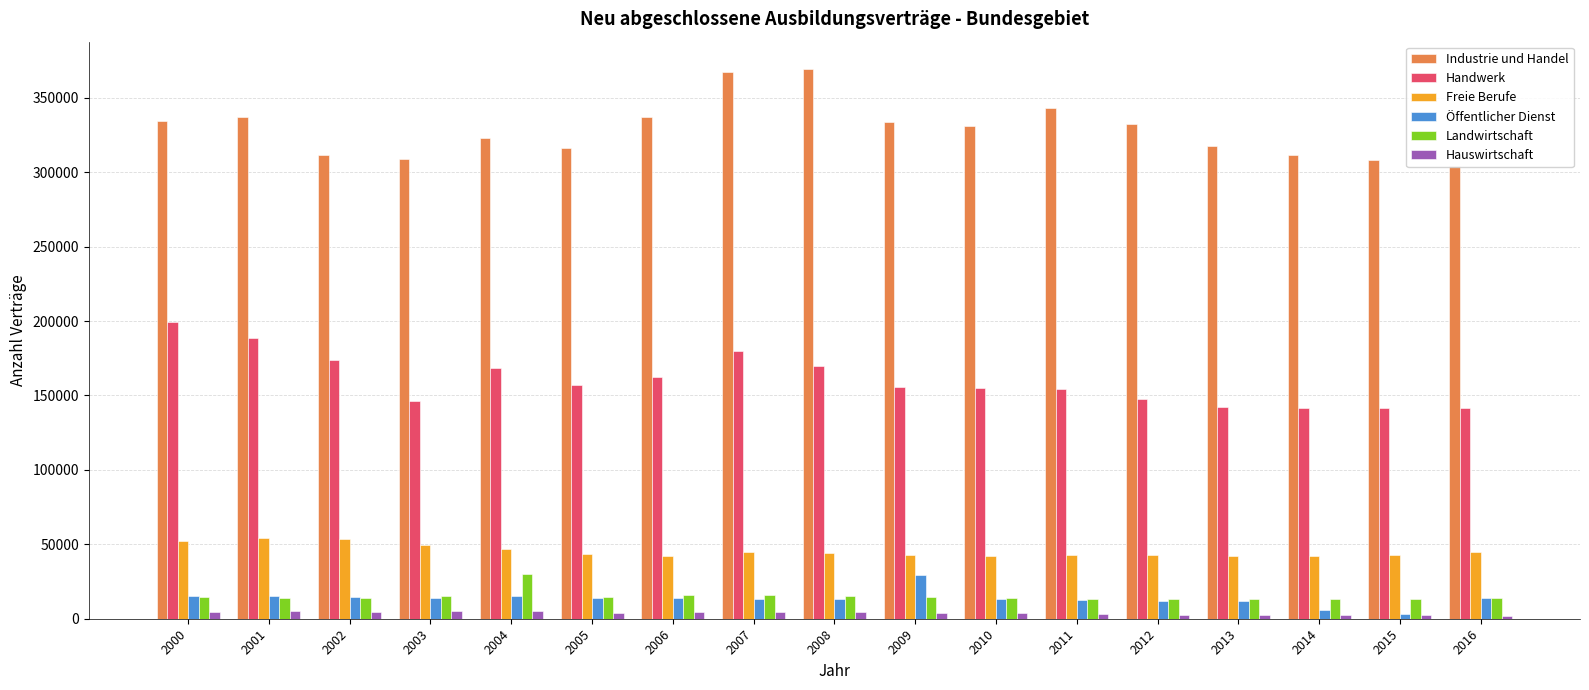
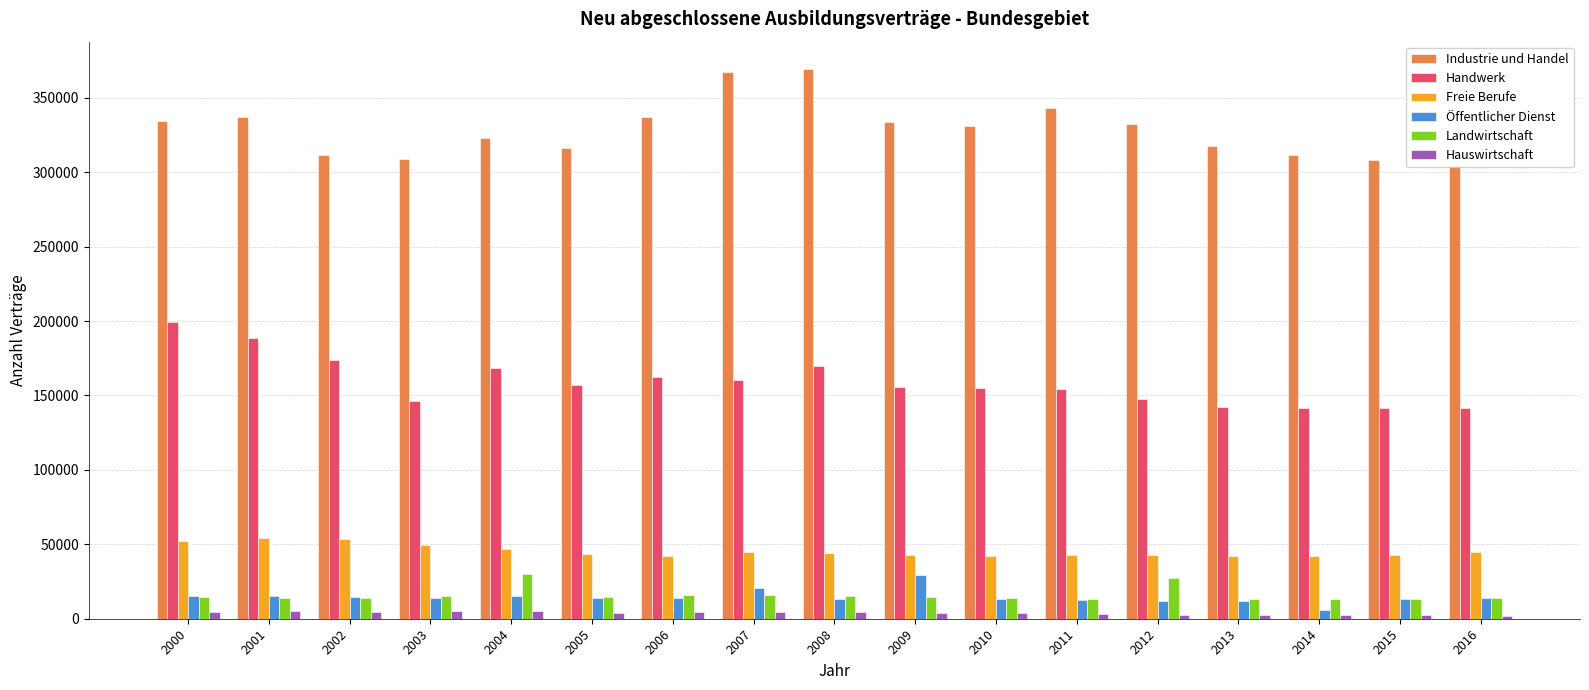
  {
    "Handwerk": {
      "2000": 199000,
      "2001": 188000,
      "2002": 174000,
      "2003": 146000,
      "2004": 168000,
      "2005": 157000,
      "2006": 163000,
-     "2007": 180000,
+     "2007": 160000,
      "2008": 170000,
      "2009": 156000,
      "2010": 155000,
      "2011": 155000,
      "2012": 147000,
      "2013": 142000,
      "2014": 141000,
      "2015": 142000,
      "2016": 142000
    },
    "Öffentlicher Dienst": {
      "2000": 16000,
      "2001": 15000,
      "2002": 15000,
      "2003": 14000,
      "2004": 15000,
      "2005": 14000,
      "2006": 14000,
-     "2007": 13000,
+     "2007": 20000,
      "2008": 13000,
      "2009": 30000,
      "2010": 14000,
      "2011": 12000,
      "2012": 12000,
      "2013": 12000,
      "2014": 6000,
-     "2015": 3000,
+     "2015": 13000,
      "2016": 14000
    },
    "Landwirtschaft": {
      "2000": 15000,
      "2001": 14000,
      "2002": 14000,
      "2003": 15000,
      "2004": 30000,
      "2005": 15000,
      "2006": 16000,
      "2007": 16000,
      "2008": 15000,
      "2009": 15000,
      "2010": 14000,
      "2011": 13000,
-     "2012": 13000,
+     "2012": 28000,
      "2013": 13000,
      "2014": 13000,
      "2015": 14000,
      "2016": 14000
    },
    "Hauswirtschaft": {
      "2000": 5000,
      "2001": 5000,
      "2002": 5000,
      "2003": 5000,
      "2004": 5000,
      "2005": 4000,
      "2006": 4000,
      "2007": 4000,
      "2008": 4000,
      "2009": 4000,
      "2010": 4000,
      "2011": 3000,
      "2012": 3000,
      "2013": 3000,
      "2014": 2000,
      "2015": 2000,
      "2016": 2000
    }
  }
